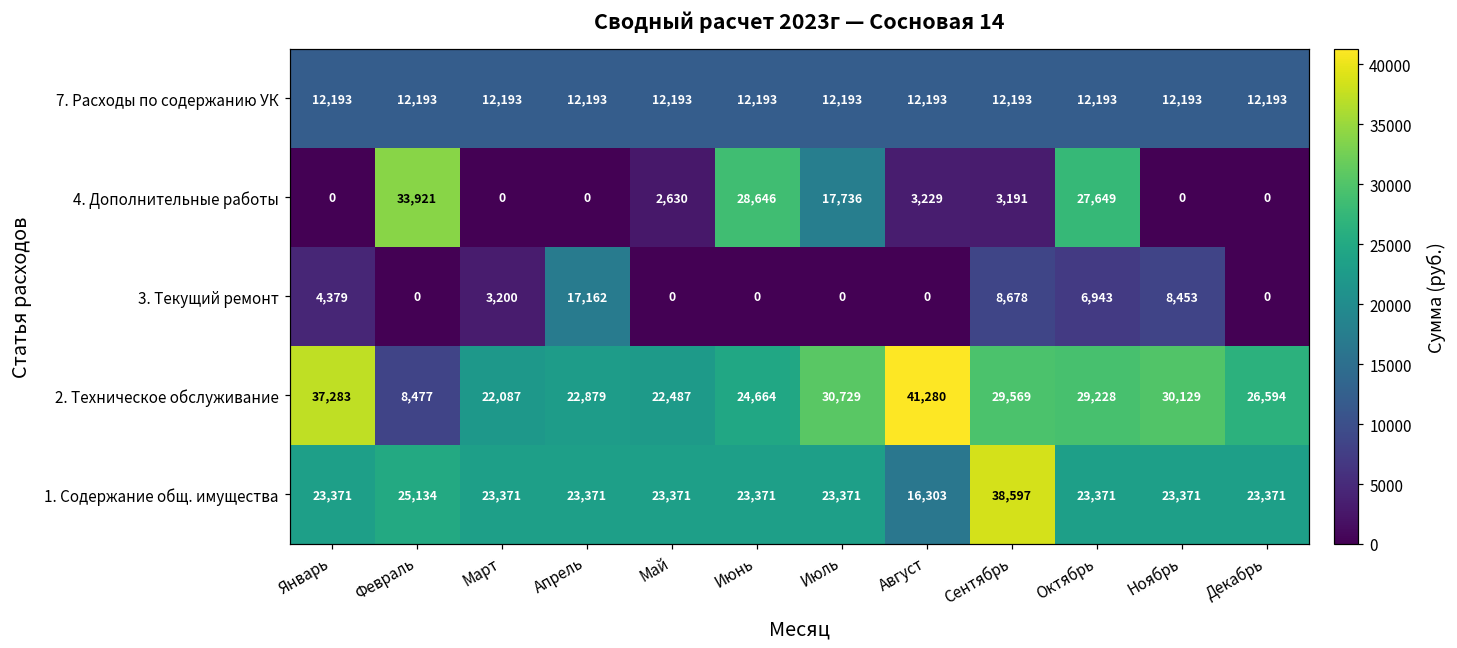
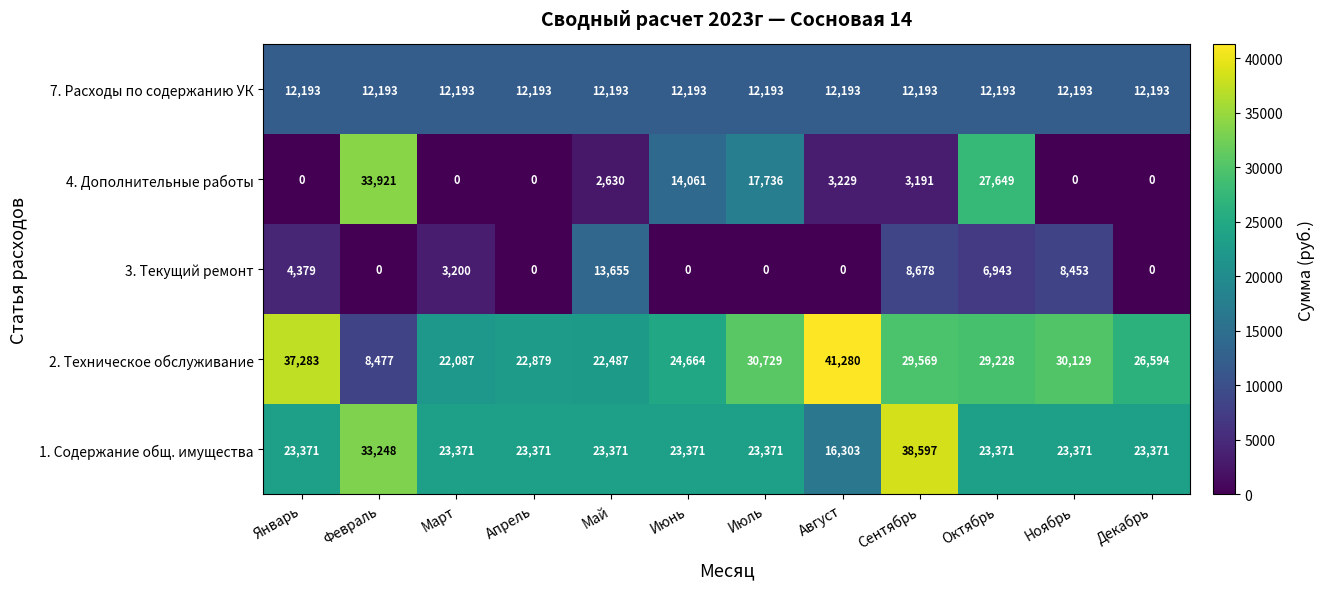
  {
    "7. Расходы по содержанию УК": {
      "Январь": "12,193",
      "Февраль": "12,193",
      "Март": "12,193",
      "Апрель": "12,193",
      "Май": "12,193",
      "Июнь": "12,193",
      "Июль": "12,193",
      "Август": "12,193",
      "Сентябрь": "12,193",
      "Октябрь": "12,193",
      "Ноябрь": "12,193",
      "Декабрь": "12,193"
    },
    "4. Дополнительные работы": {
      "Январь": "0",
      "Февраль": "33,921",
      "Март": "0",
      "Апрель": "0",
      "Май": "2,630",
-     "Июнь": "28,646",
+     "Июнь": "14,061",
      "Июль": "17,736",
      "Август": "3,229",
      "Сентябрь": "3,191",
      "Октябрь": "27,649",
      "Ноябрь": "0",
      "Декабрь": "0"
    },
    "3. Текущий ремонт": {
      "Январь": "4,379",
      "Февраль": "0",
      "Март": "3,200",
-     "Апрель": "17,162",
-     "Май": "0",
+     "Апрель": "0",
+     "Май": "13,655",
      "Июнь": "0",
      "Июль": "0",
      "Август": "0",
      "Сентябрь": "8,678",
      "Октябрь": "6,943",
      "Ноябрь": "8,453",
      "Декабрь": "0"
    },
    "2. Техническое обслуживание": {
      "Январь": "37,283",
      "Февраль": "8,477",
      "Март": "22,087",
      "Апрель": "22,879",
      "Май": "22,487",
      "Июнь": "24,664",
      "Июль": "30,729",
      "Август": "41,280",
      "Сентябрь": "29,569",
      "Октябрь": "29,228",
      "Ноябрь": "30,129",
      "Декабрь": "26,594"
    },
    "1. Содержание общ. имущества": {
      "Январь": "23,371",
-     "Февраль": "25,134",
+     "Февраль": "33,248",
      "Март": "23,371",
      "Апрель": "23,371",
      "Май": "23,371",
      "Июнь": "23,371",
      "Июль": "23,371",
      "Август": "16,303",
      "Сентябрь": "38,597",
      "Октябрь": "23,371",
      "Ноябрь": "23,371",
      "Декабрь": "23,371"
    }
  }
